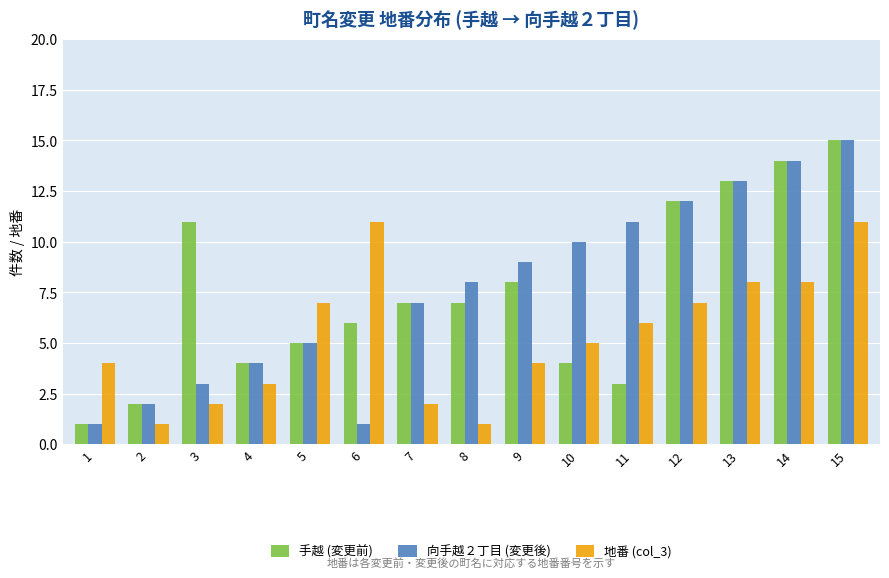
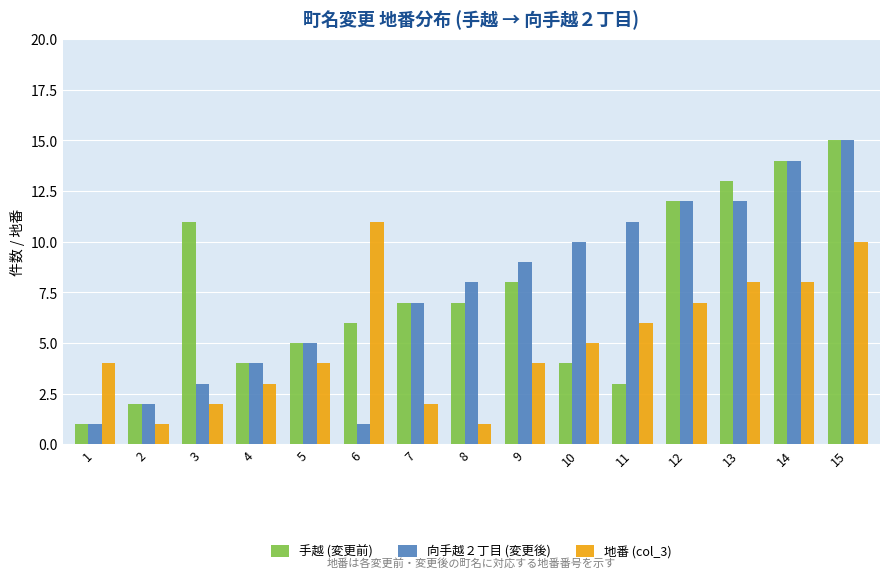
  {
    "手越 (変更前)": {
      "1": 1,
      "2": 2,
      "3": 11,
      "4": 4,
      "5": 5,
      "6": 6,
      "7": 7,
      "8": 7,
      "9": 8,
      "10": 4,
      "11": 3,
      "12": 12,
      "13": 13,
      "14": 14,
      "15": 15
    },
    "向手越２丁目 (変更後)": {
      "1": 1,
      "2": 2,
      "3": 3,
      "4": 4,
      "5": 5,
      "6": 1,
      "7": 7,
      "8": 8,
      "9": 9,
      "10": 10,
      "11": 11,
      "12": 12,
-     "13": 13,
+     "13": 12,
      "14": 14,
      "15": 15
    },
    "地番 (col_3)": {
      "1": 4,
      "2": 1,
      "3": 2,
      "4": 3,
-     "5": 7,
+     "5": 4,
      "6": 11,
      "7": 2,
      "8": 1,
      "9": 4,
      "10": 5,
      "11": 6,
      "12": 7,
      "13": 8,
      "14": 8,
-     "15": 11
+     "15": 10
    }
  }
